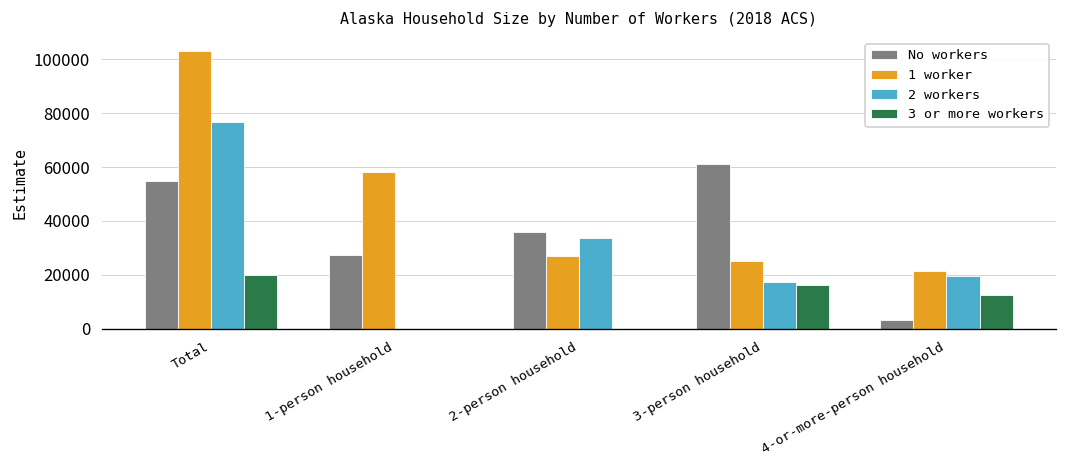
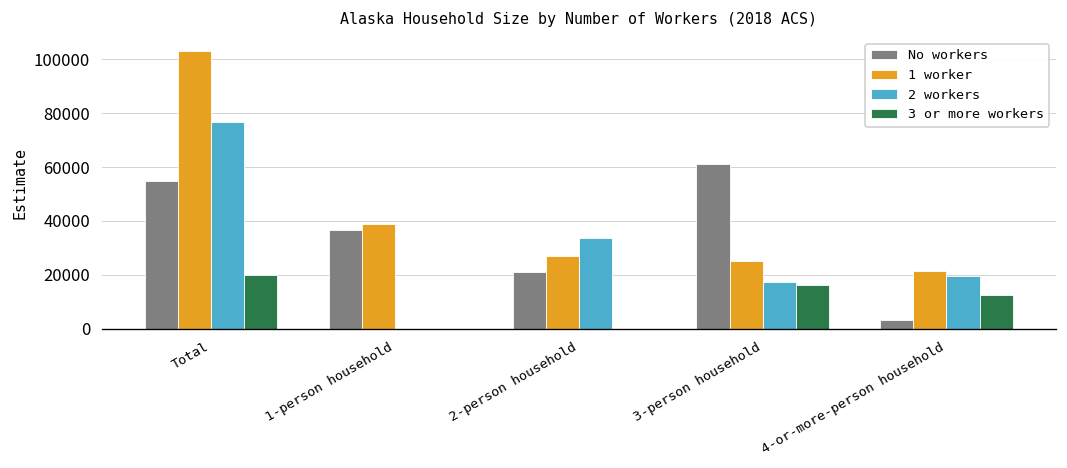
  {
    "No workers": {
      "Total": 55000,
-     "1-person household": 27000,
-     "2-person household": 36000,
+     "1-person household": 37000,
+     "2-person household": 21000,
      "3-person household": 61000,
      "4-or-more-person household": 3000
    },
    "1 worker": {
      "Total": 103000,
-     "1-person household": 58000,
+     "1-person household": 39000,
      "2-person household": 27000,
      "3-person household": 25000,
      "4-or-more-person household": 22000
    },
    "2 workers": {
      "Total": 77000,
      "1-person household": 0,
      "2-person household": 33000,
      "3-person household": 17000,
      "4-or-more-person household": 20000
    },
    "3 or more workers": {
      "Total": 20000,
      "1-person household": 0,
      "2-person household": 0,
      "3-person household": 16000,
      "4-or-more-person household": 12000
    }
  }
